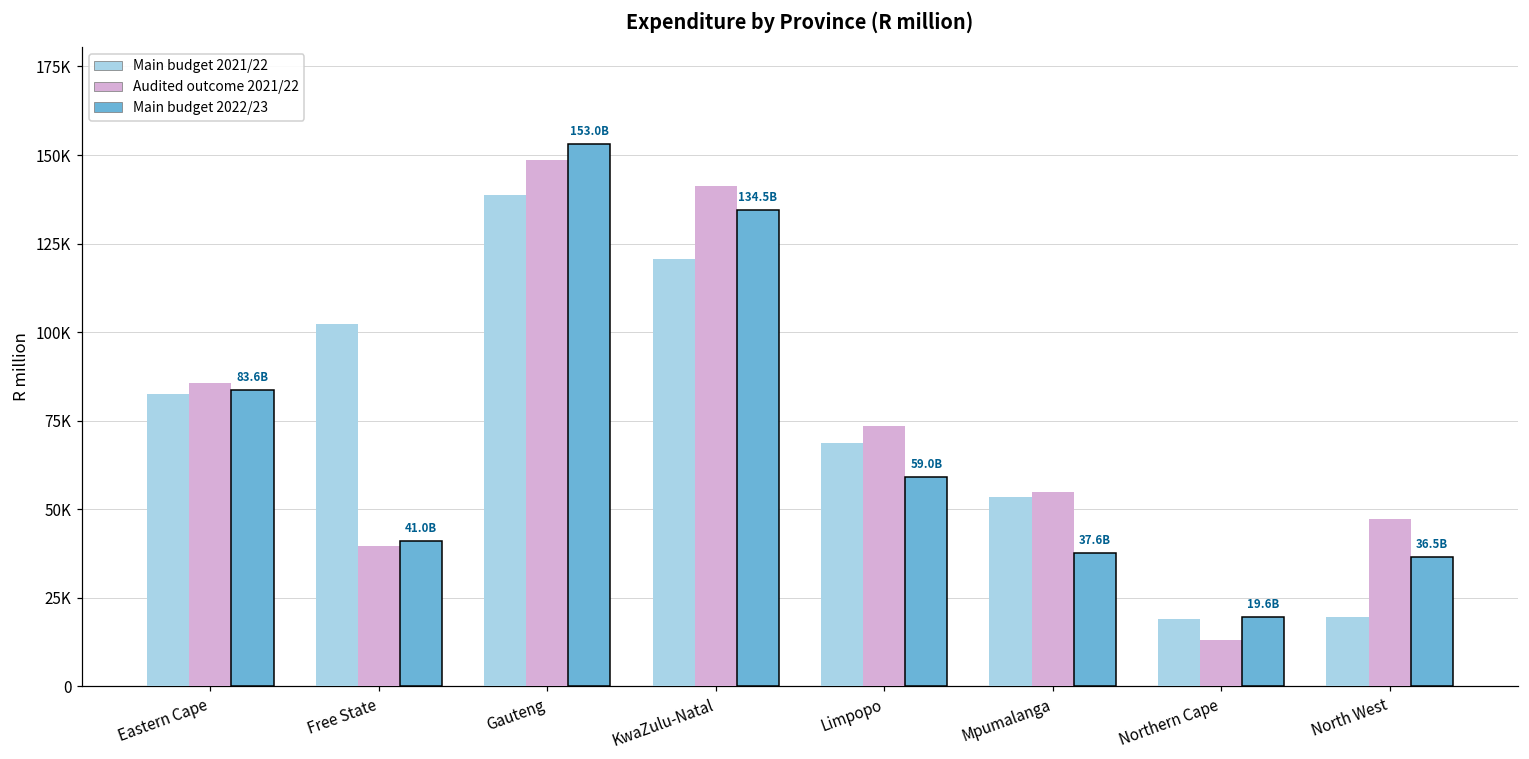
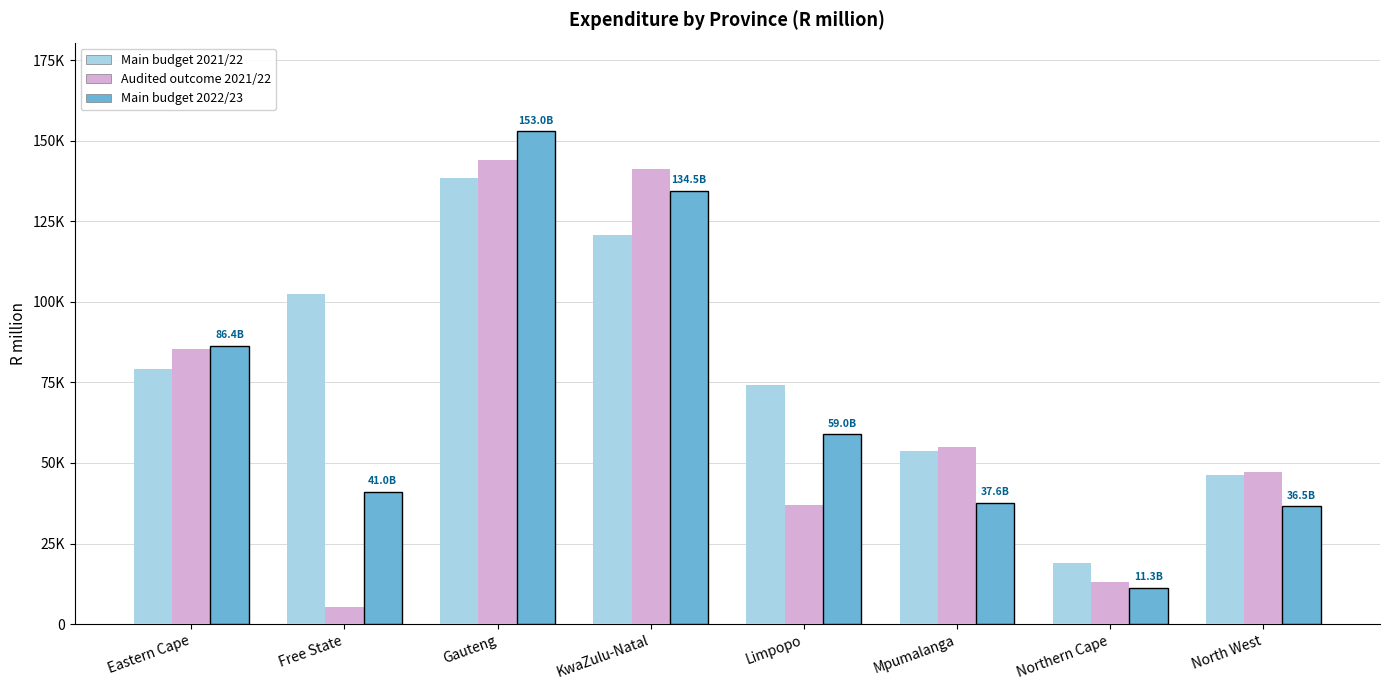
  {
    "Main budget 2021/22": {
-     "Eastern Cape": "83000",
+     "Eastern Cape": "79000",
      "Free State": "102000",
      "Gauteng": "139000",
      "KwaZulu-Natal": "121000",
-     "Limpopo": "69000",
+     "Limpopo": "74000",
      "Mpumalanga": "54000",
      "Northern Cape": "19000",
-     "North West": "20000"
+     "North West": "46000"
    },
    "Audited outcome 2021/22": {
      "Eastern Cape": "86000",
-     "Free State": "40000",
-     "Gauteng": "149000",
+     "Free State": "5000",
+     "Gauteng": "144000",
      "KwaZulu-Natal": "141000",
-     "Limpopo": "74000",
+     "Limpopo": "37000",
      "Mpumalanga": "55000",
      "Northern Cape": "13000",
      "North West": "47000"
    },
    "Main budget 2022/23": {
-     "Eastern Cape": "83.6B",
+     "Eastern Cape": "86.4B",
      "Free State": "41.0B",
      "Gauteng": "153.0B",
      "KwaZulu-Natal": "134.5B",
      "Limpopo": "59.0B",
      "Mpumalanga": "37.6B",
-     "Northern Cape": "19.6B",
+     "Northern Cape": "11.3B",
      "North West": "36.5B"
    }
  }
